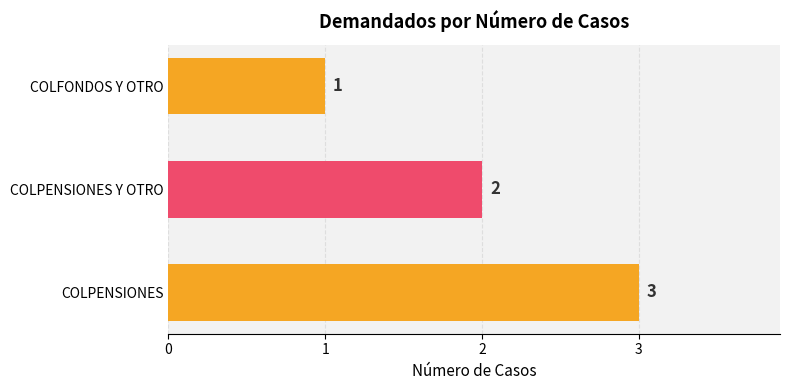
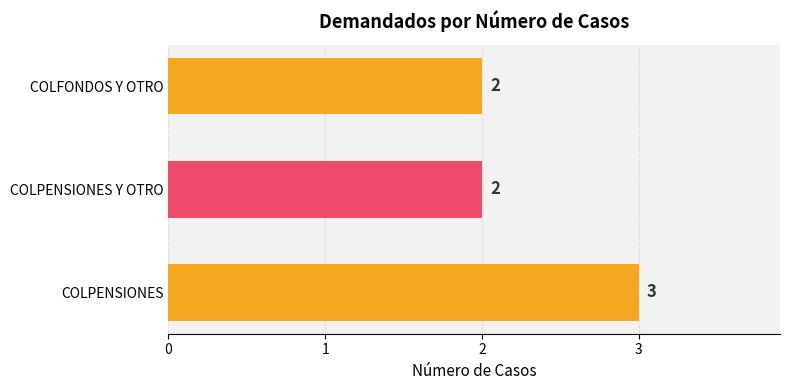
  {
-   "COLFONDOS Y OTRO": 1,
+   "COLFONDOS Y OTRO": 2,
    "COLPENSIONES Y OTRO": 2,
    "COLPENSIONES": 3
  }
